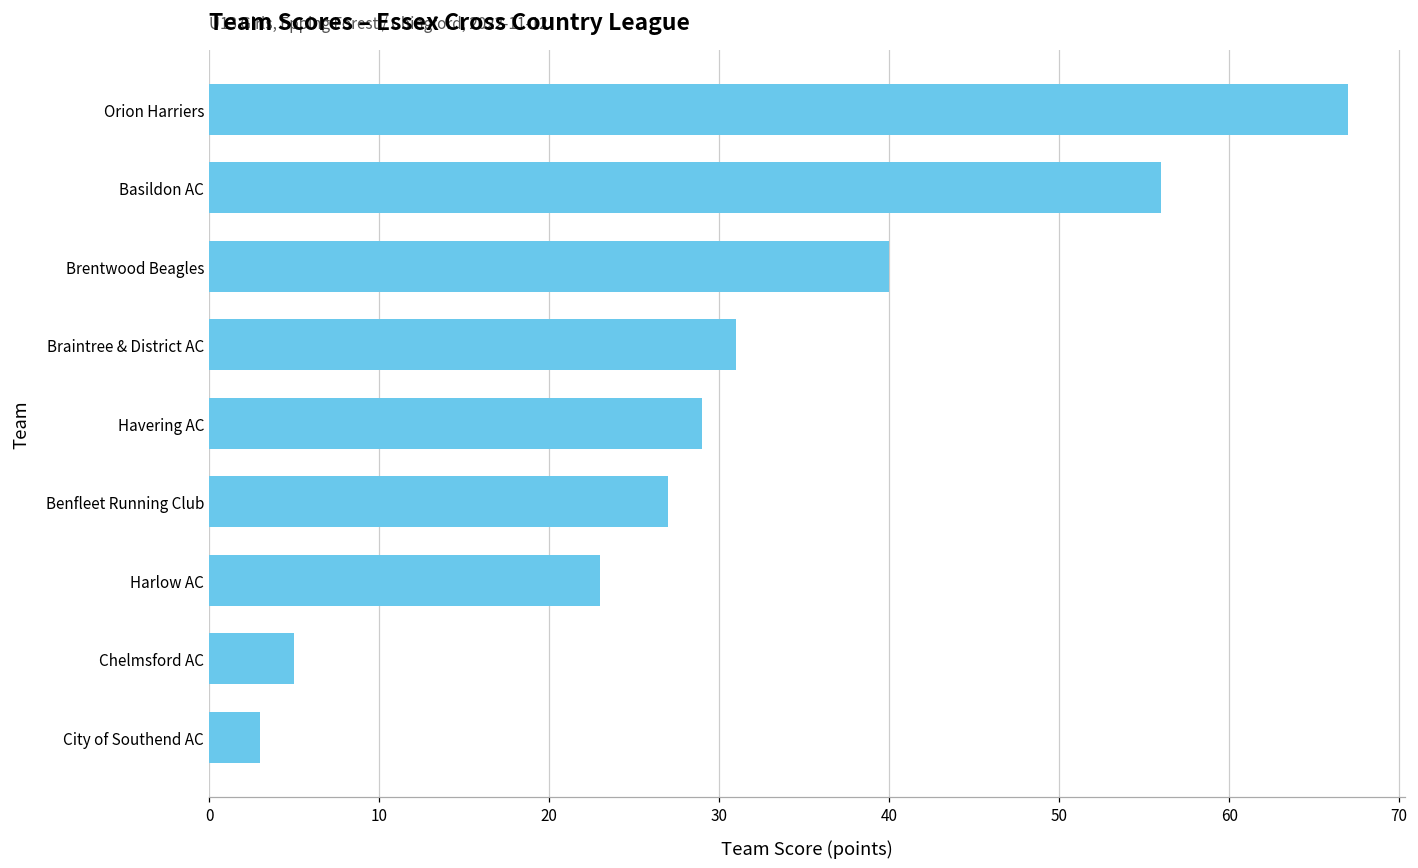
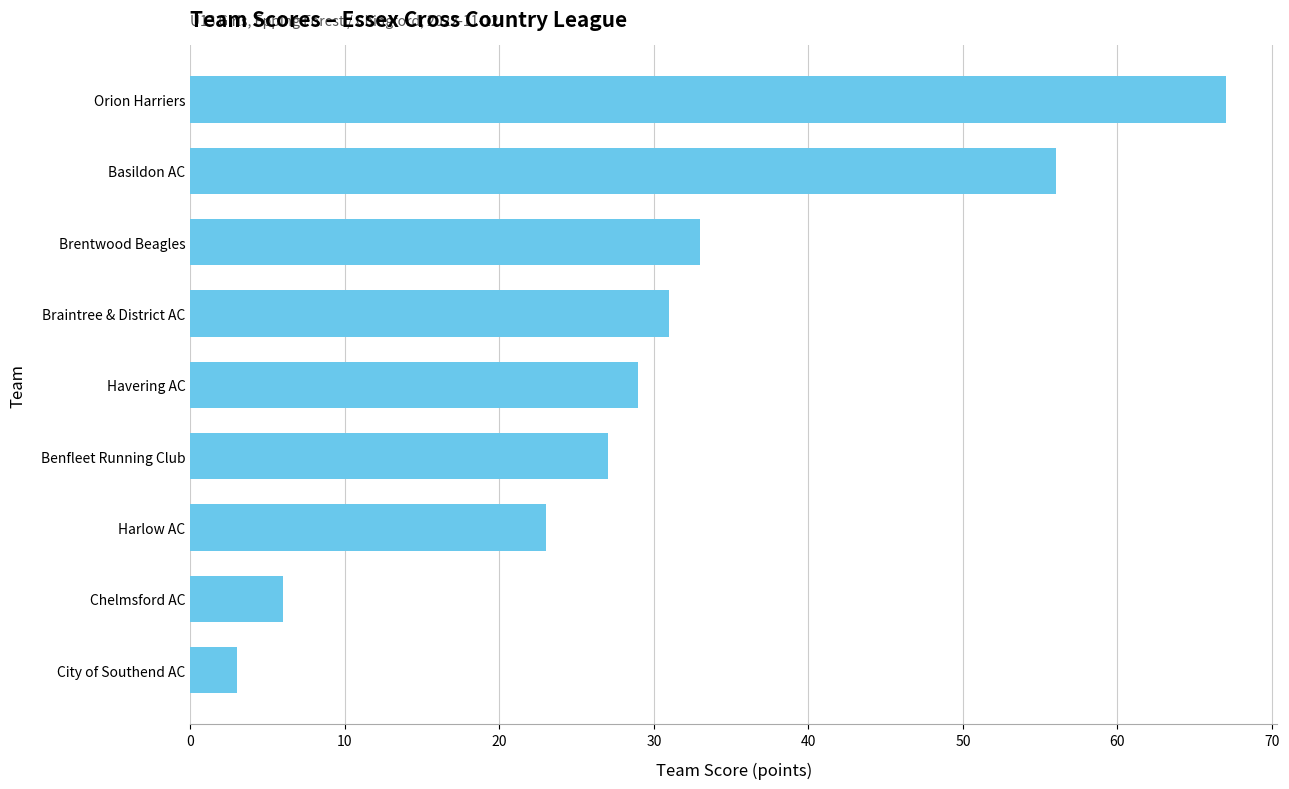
  {
    "Orion Harriers": 67,
    "Basildon AC": 56,
-   "Brentwood Beagles": 40,
+   "Brentwood Beagles": 33,
    "Braintree & District AC": 31,
    "Havering AC": 29,
    "Benfleet Running Club": 27,
    "Harlow AC": 23,
-   "Chelmsford AC": 5,
+   "Chelmsford AC": 6,
    "City of Southend AC": 3
  }
